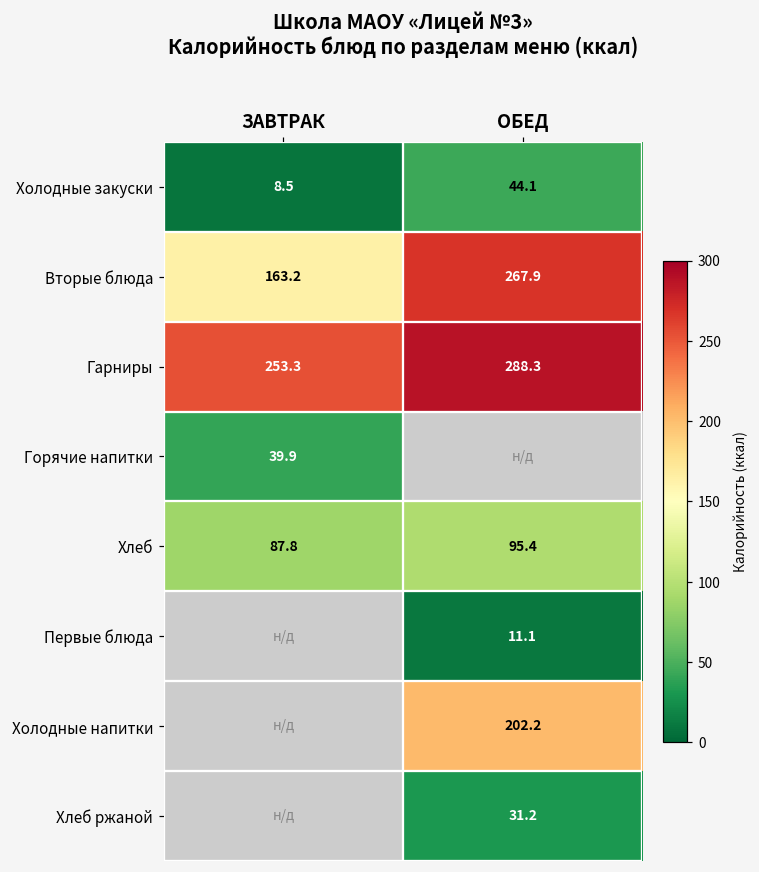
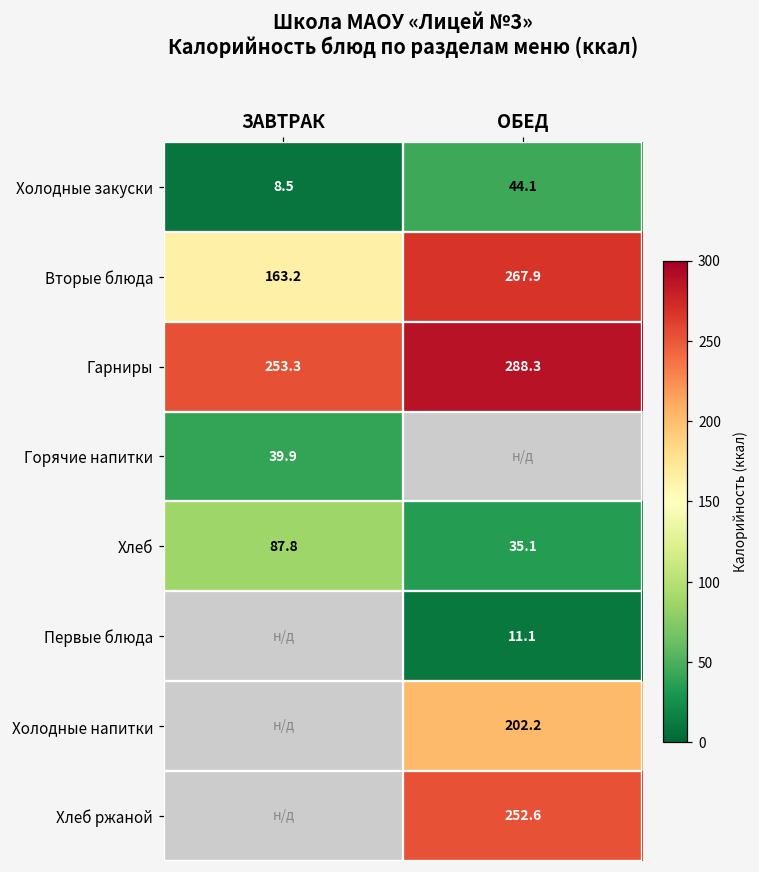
  {
    "Холодные закуски": {
      "ЗАВТРАК": 8.5,
      "ОБЕД": 44.1
    },
    "Вторые блюда": {
      "ЗАВТРАК": 163.2,
      "ОБЕД": 267.9
    },
    "Гарниры": {
      "ЗАВТРАК": 253.3,
      "ОБЕД": 288.3
    },
    "Горячие напитки": {
      "ЗАВТРАК": 39.9
    },
    "Хлеб": {
      "ЗАВТРАК": 87.8,
-     "ОБЕД": 95.4
+     "ОБЕД": 35.1
    },
    "Первые блюда": {
      "ОБЕД": 11.1
    },
    "Холодные напитки": {
      "ОБЕД": 202.2
    },
    "Хлеб ржаной": {
-     "ОБЕД": 31.2
+     "ОБЕД": 252.6
    }
  }
